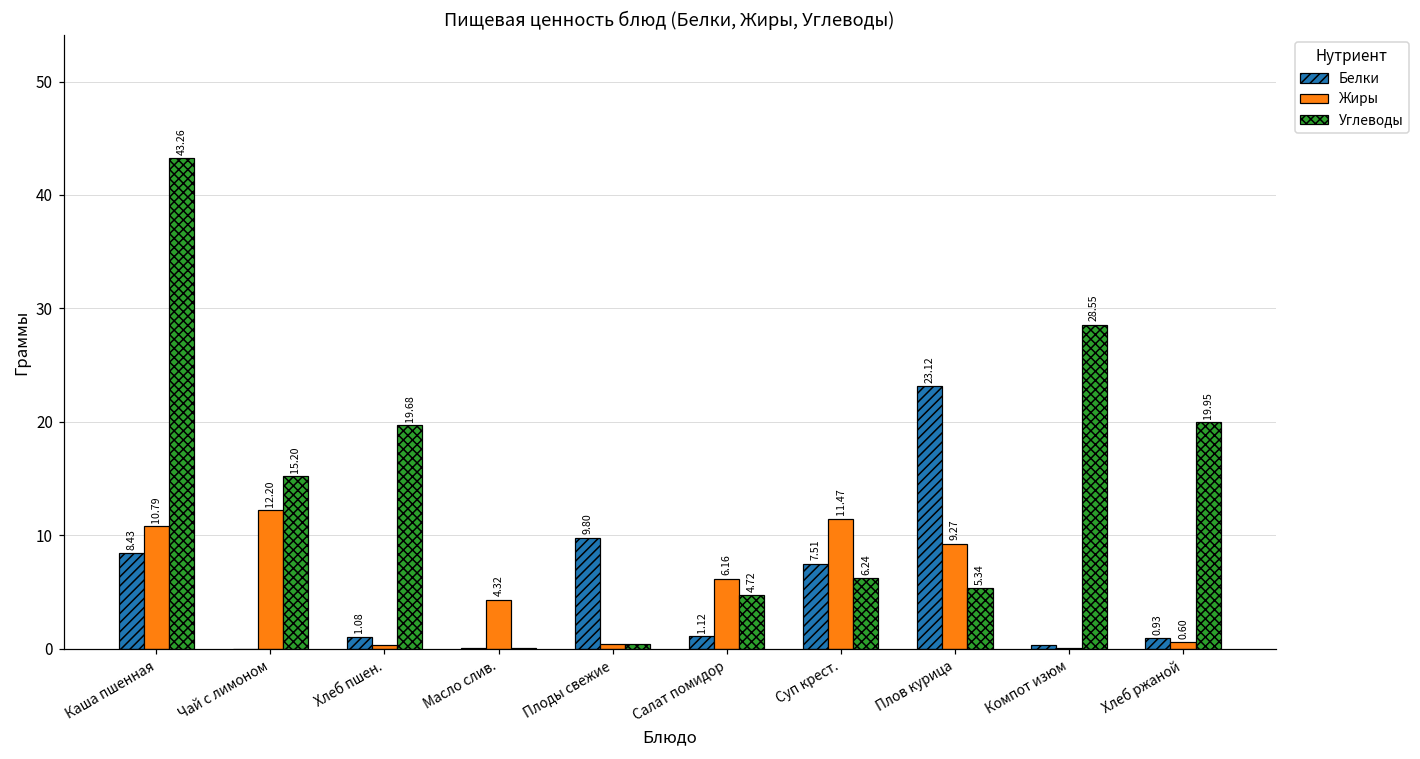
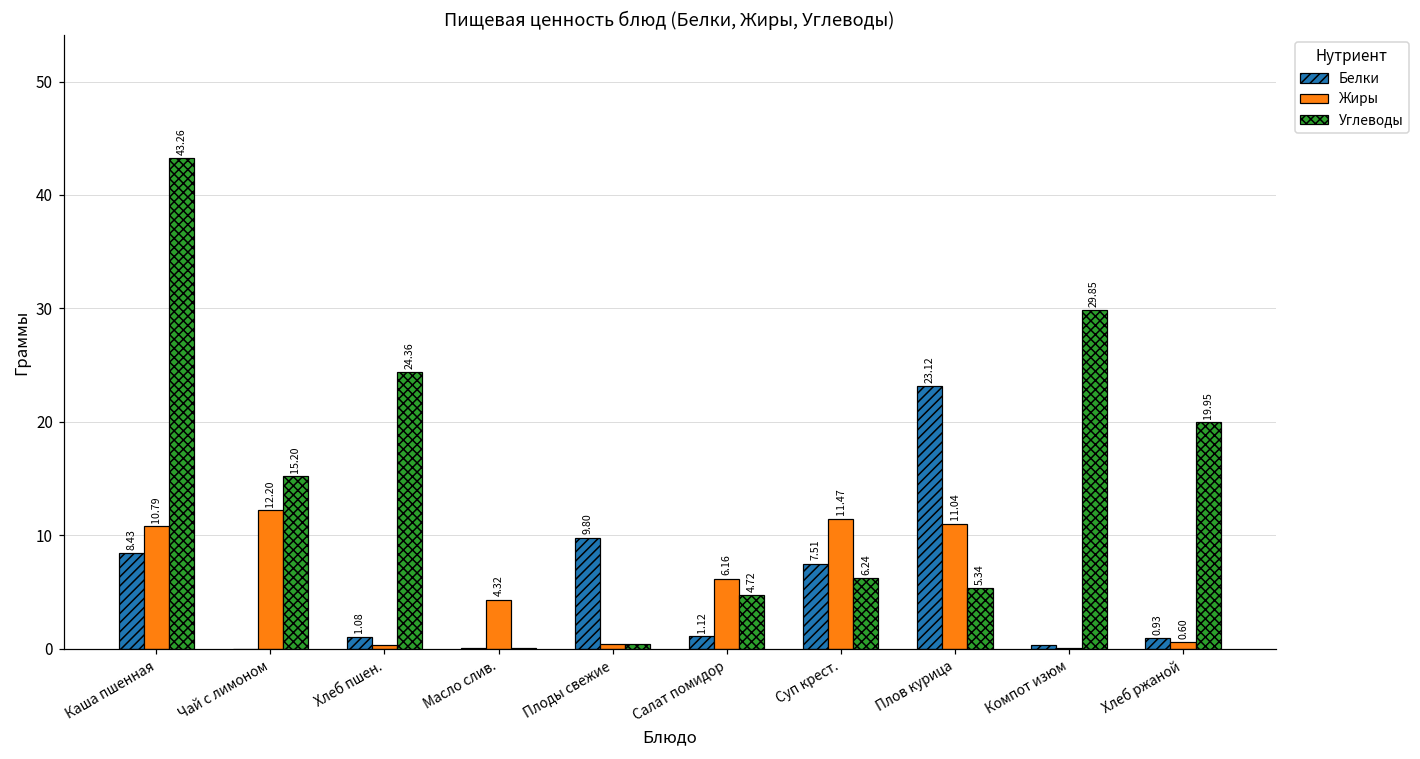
  {
    "Белки": {
      "Каша пшенная": 8.43,
      "Хлеб пшен.": 1.08,
      "Плоды свежие": 9.80,
      "Салат помидор": 1.12,
      "Суп крест.": 7.51,
      "Плов курица": 23.12,
      "Хлеб ржаной": 0.93
    },
    "Жиры": {
      "Каша пшенная": 10.79,
      "Чай с лимоном": 12.20,
      "Масло слив.": 4.32,
      "Салат помидор": 6.16,
      "Суп крест.": 11.47,
-     "Плов курица": 9.27,
+     "Плов курица": 11.04,
      "Хлеб ржаной": 0.60
    },
    "Углеводы": {
      "Каша пшенная": 43.26,
      "Чай с лимоном": 15.20,
-     "Хлеб пшен.": 19.68,
+     "Хлеб пшен.": 24.36,
      "Салат помидор": 4.72,
      "Суп крест.": 6.24,
      "Плов курица": 5.34,
-     "Компот изюм": 28.55,
+     "Компот изюм": 29.85,
      "Хлеб ржаной": 19.95
    }
  }
